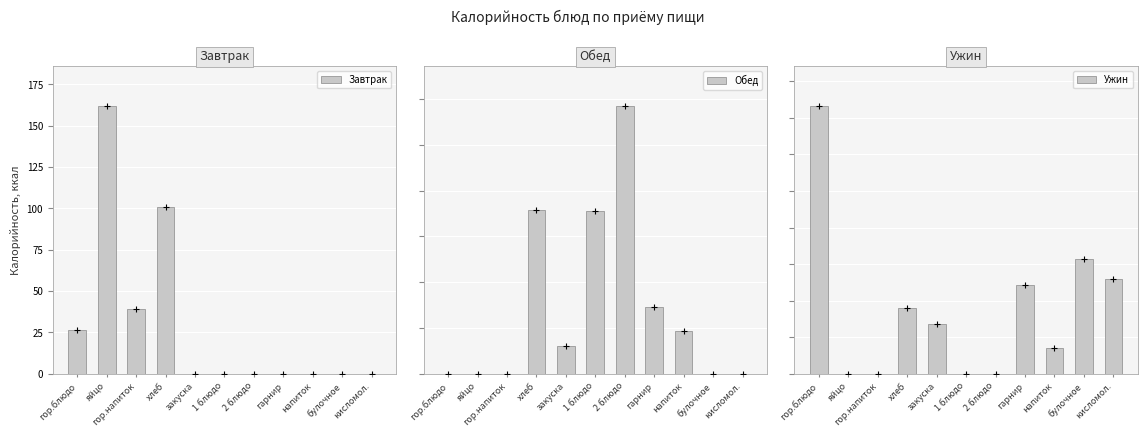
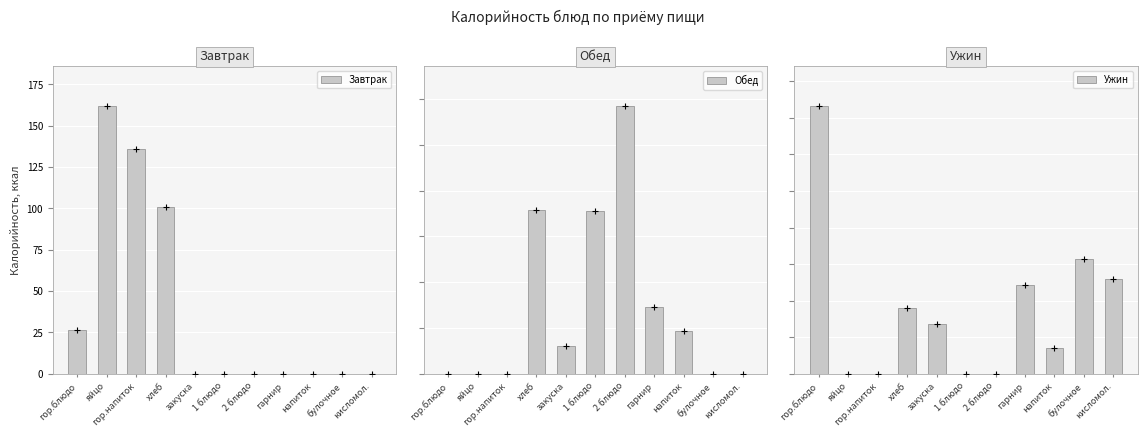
  {
    "Завтрак": {
      "Завтрак": {
        "гор.блюдо": 27,
        "яйцо": 162,
-       "гор.напиток": 39,
+       "гор.напиток": 136,
        "хлеб": 101,
        "закуска": 0,
        "1 блюдо": 0,
        "2 блюдо": 0,
        "гарнир": 0,
        "напиток": 0,
        "булочное": 0,
        "кисломол.": 0
      }
    }
  }
